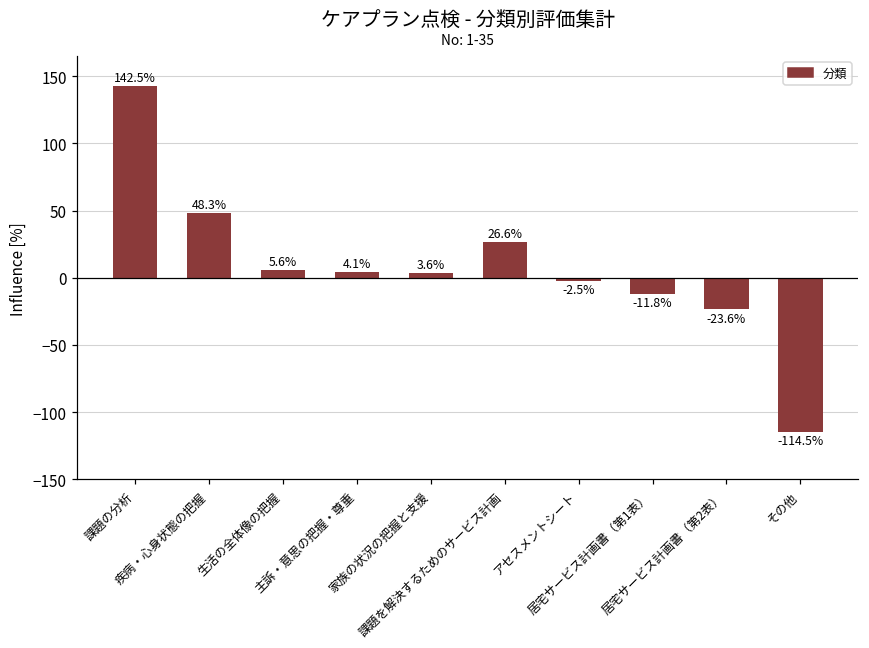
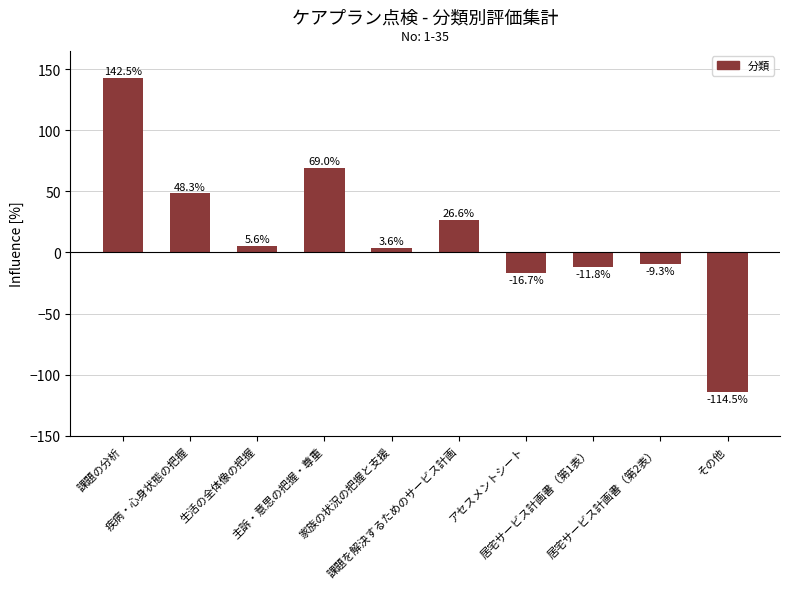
  {
    "課題の分析": "142.5%",
    "疾病・心身状態の把握": "48.3%",
    "生活の全体像の把握": "5.6%",
-   "主訴・意思の把握・尊重": "4.1%",
+   "主訴・意思の把握・尊重": "69.0%",
    "家族の状況の把握と支援": "3.6%",
    "課題を解決するためのサービス計画": "26.6%",
-   "アセスメントシート": "-2.5%",
+   "アセスメントシート": "-16.7%",
    "居宅サービス計画書（第1表）": "-11.8%",
-   "居宅サービス計画書（第2表）": "-23.6%",
+   "居宅サービス計画書（第2表）": "-9.3%",
    "その他": "-114.5%"
  }
